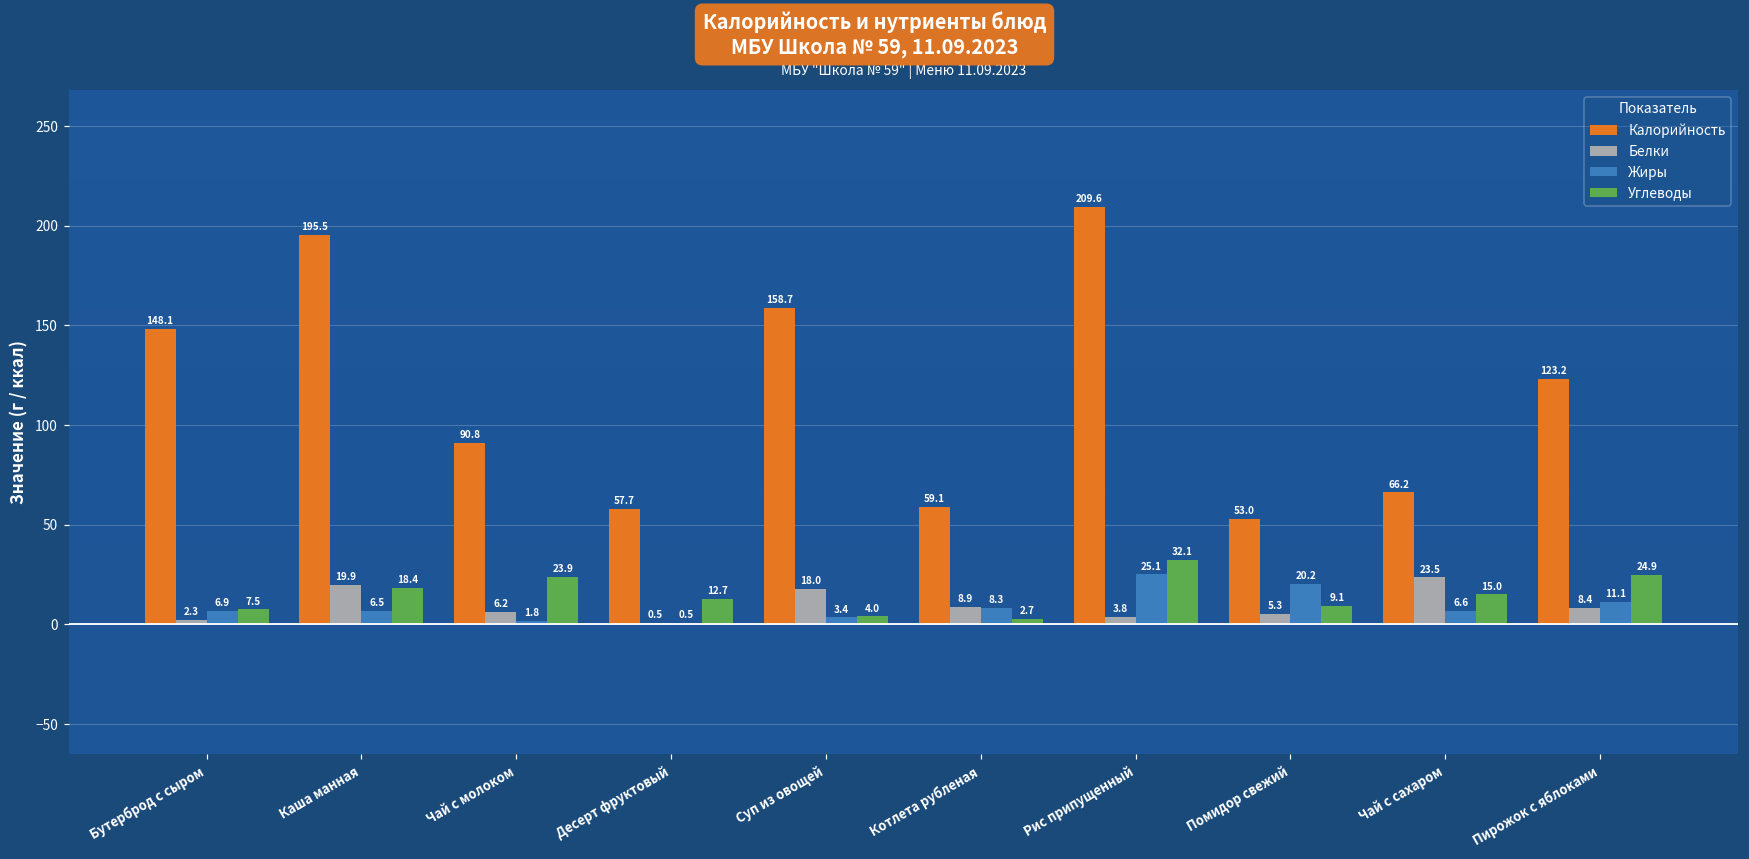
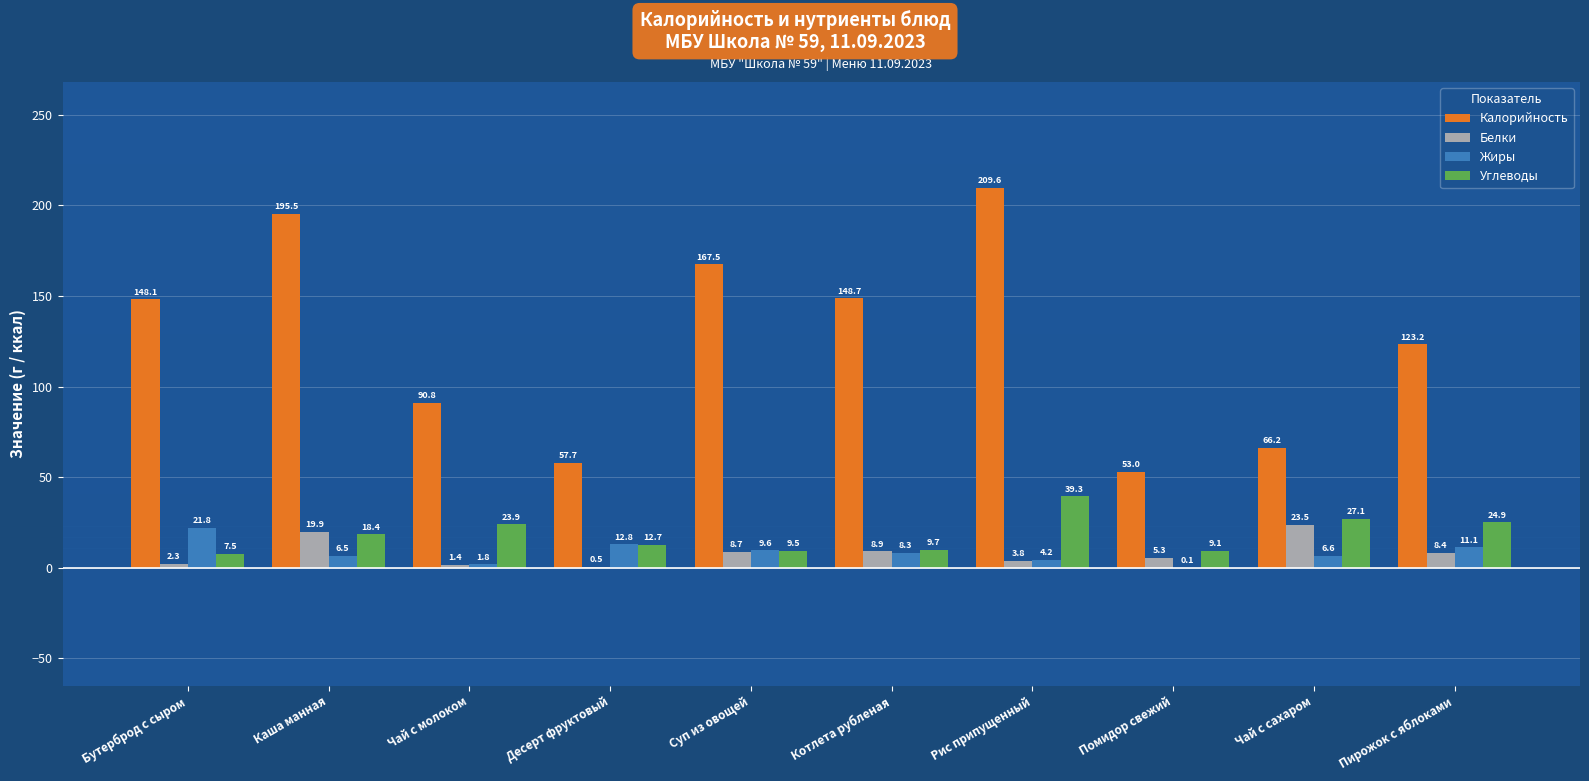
  {
    "Калорийность": {
      "Бутерброд с сыром": 148.1,
      "Каша манная": 195.5,
      "Чай с молоком": 90.8,
      "Десерт фруктовый": 57.7,
-     "Суп из овощей": 158.7,
-     "Котлета рубленая": 59.1,
+     "Суп из овощей": 167.5,
+     "Котлета рубленая": 148.7,
      "Рис припущенный": 209.6,
      "Помидор свежий": 53.0,
      "Чай с сахаром": 66.2,
      "Пирожок с яблоками": 123.2
    },
    "Белки": {
      "Бутерброд с сыром": 2.3,
      "Каша манная": 19.9,
-     "Чай с молоком": 6.2,
+     "Чай с молоком": 1.4,
      "Десерт фруктовый": 0.5,
-     "Суп из овощей": 18.0,
+     "Суп из овощей": 8.7,
      "Котлета рубленая": 8.9,
      "Рис припущенный": 3.8,
      "Помидор свежий": 5.3,
      "Чай с сахаром": 23.5,
      "Пирожок с яблоками": 8.4
    },
    "Жиры": {
-     "Бутерброд с сыром": 6.9,
+     "Бутерброд с сыром": 21.8,
      "Каша манная": 6.5,
      "Чай с молоком": 1.8,
-     "Десерт фруктовый": 0.5,
-     "Суп из овощей": 3.4,
+     "Десерт фруктовый": 12.8,
+     "Суп из овощей": 9.6,
      "Котлета рубленая": 8.3,
-     "Рис припущенный": 25.1,
-     "Помидор свежий": 20.2,
+     "Рис припущенный": 4.2,
+     "Помидор свежий": 0.1,
      "Чай с сахаром": 6.6,
      "Пирожок с яблоками": 11.1
    },
    "Углеводы": {
      "Бутерброд с сыром": 7.5,
      "Каша манная": 18.4,
      "Чай с молоком": 23.9,
      "Десерт фруктовый": 12.7,
-     "Суп из овощей": 4.0,
-     "Котлета рубленая": 2.7,
-     "Рис припущенный": 32.1,
+     "Суп из овощей": 9.5,
+     "Котлета рубленая": 9.7,
+     "Рис припущенный": 39.3,
      "Помидор свежий": 9.1,
-     "Чай с сахаром": 15.0,
+     "Чай с сахаром": 27.1,
      "Пирожок с яблоками": 24.9
    }
  }
